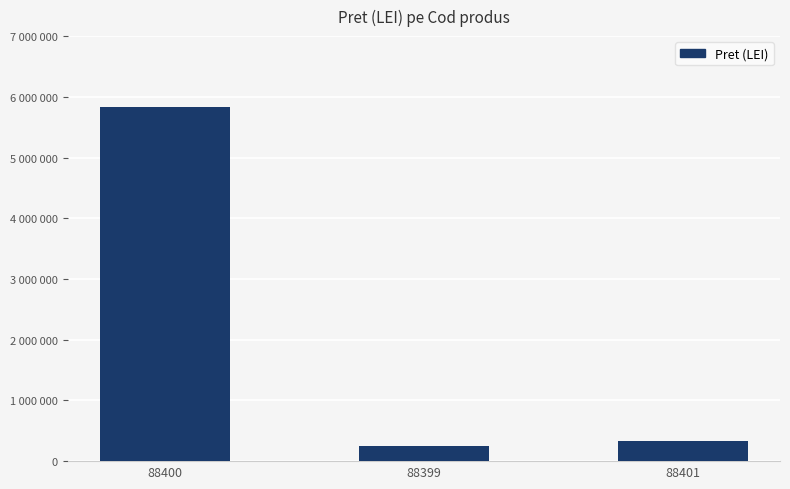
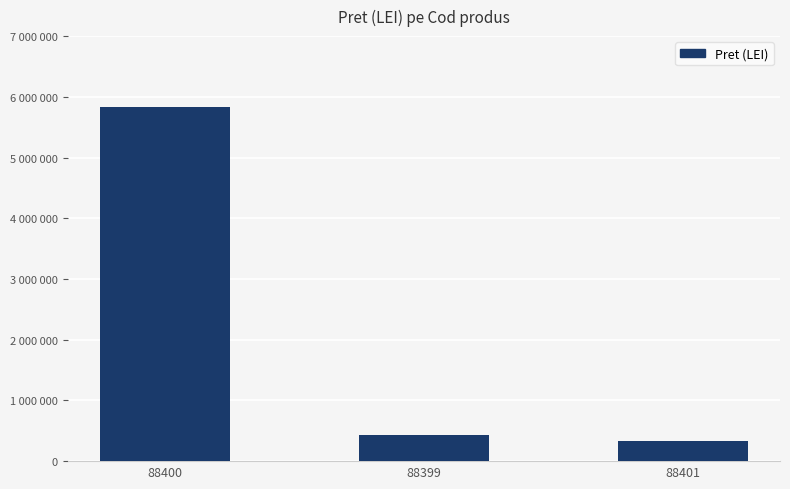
  {
    "88400": 5800000,
-   "88399": 200000,
+   "88399": 400000,
    "88401": 300000
  }
